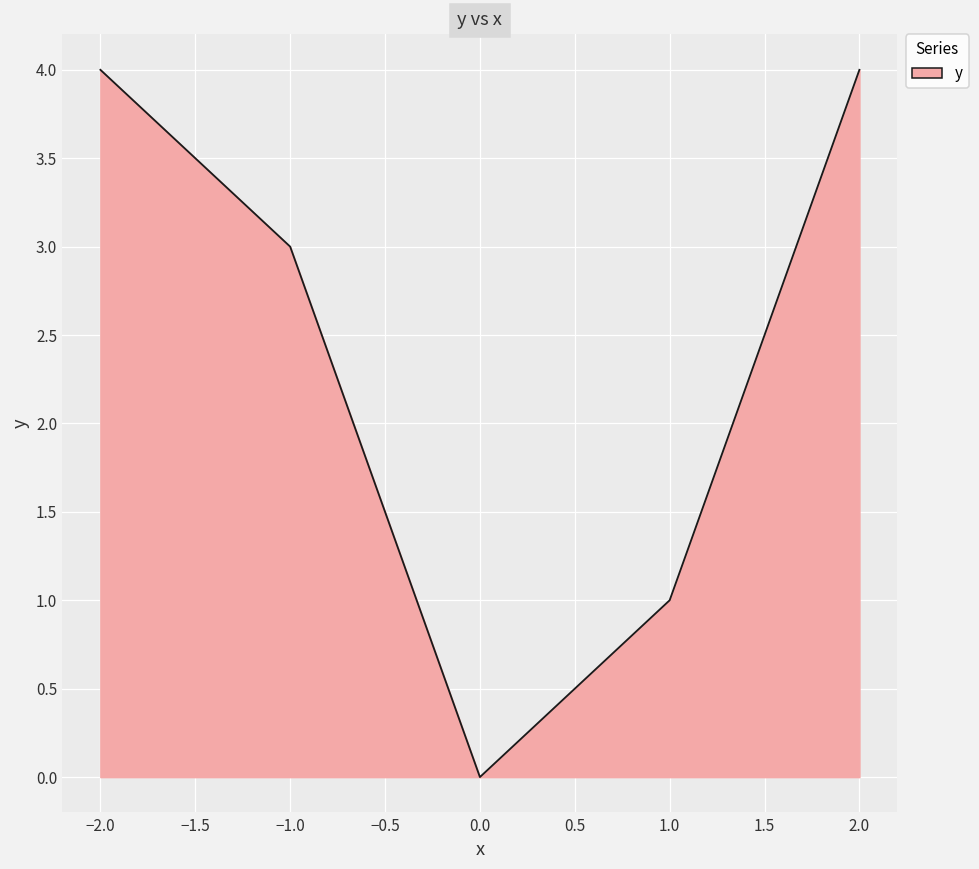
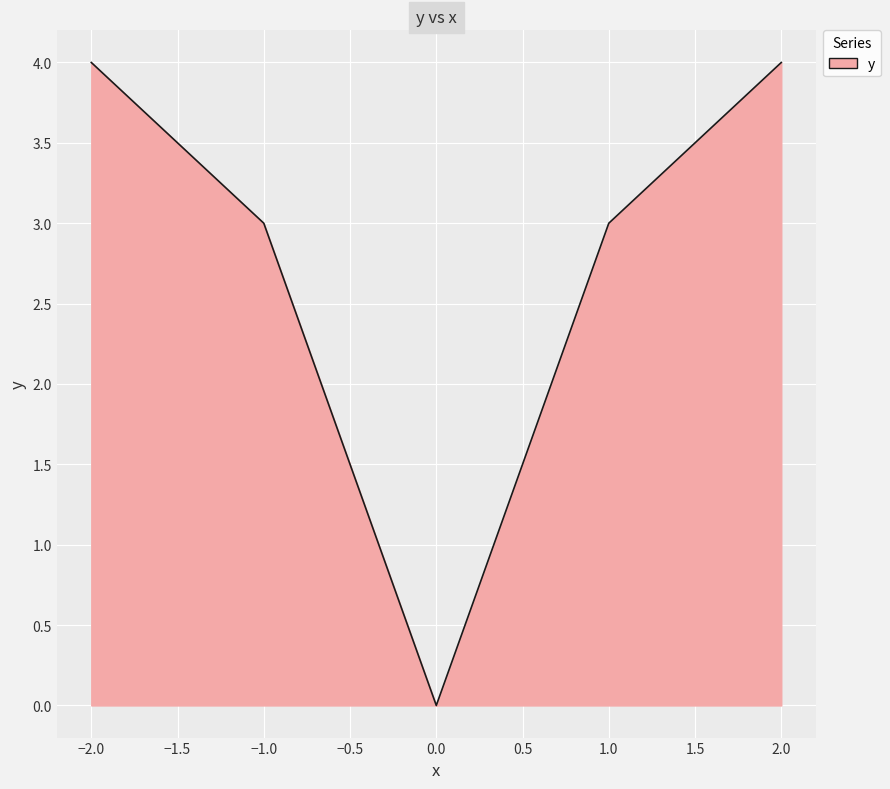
  {
    "−2.0": 4,
    "−1.0": 3,
    "0.0": 0,
-   "1.0": 1,
+   "1.0": 3,
    "2.0": 4
  }
